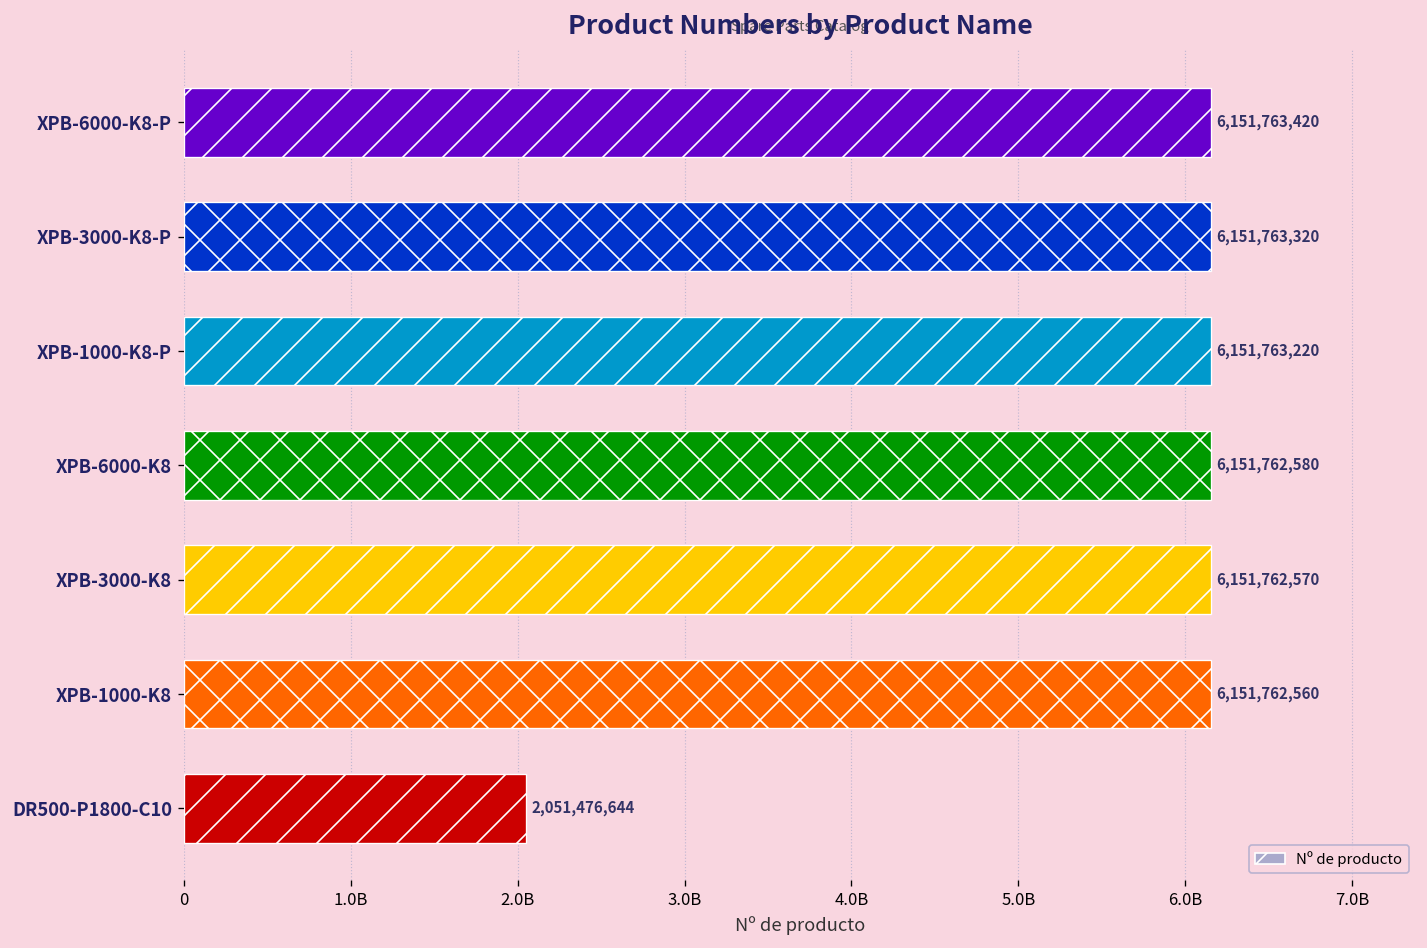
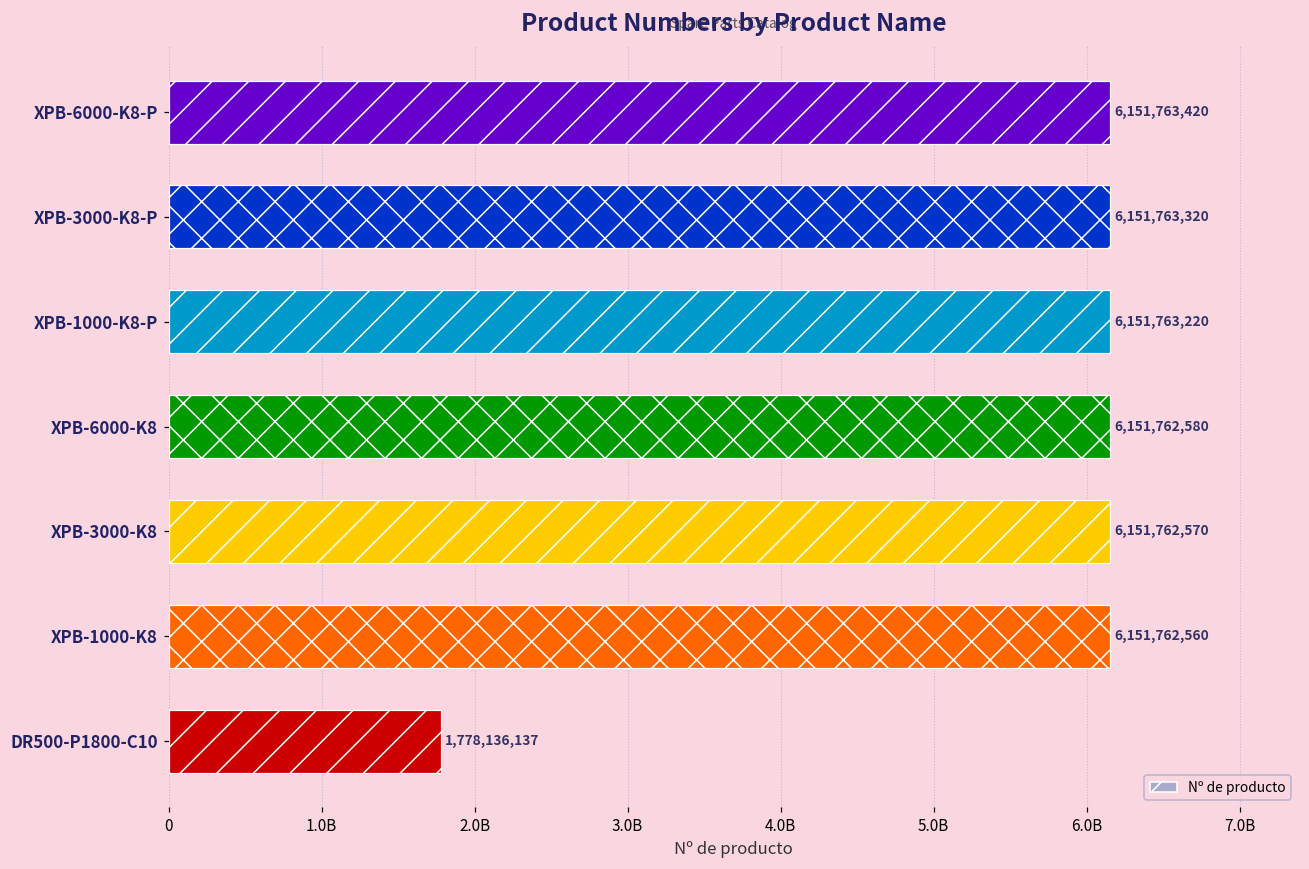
  {
    "XPB-6000-K8-P": "6,151,763,420",
    "XPB-3000-K8-P": "6,151,763,320",
    "XPB-1000-K8-P": "6,151,763,220",
    "XPB-6000-K8": "6,151,762,580",
    "XPB-3000-K8": "6,151,762,570",
    "XPB-1000-K8": "6,151,762,560",
-   "DR500-P1800-C10": "2,051,476,644"
+   "DR500-P1800-C10": "1,778,136,137"
  }
